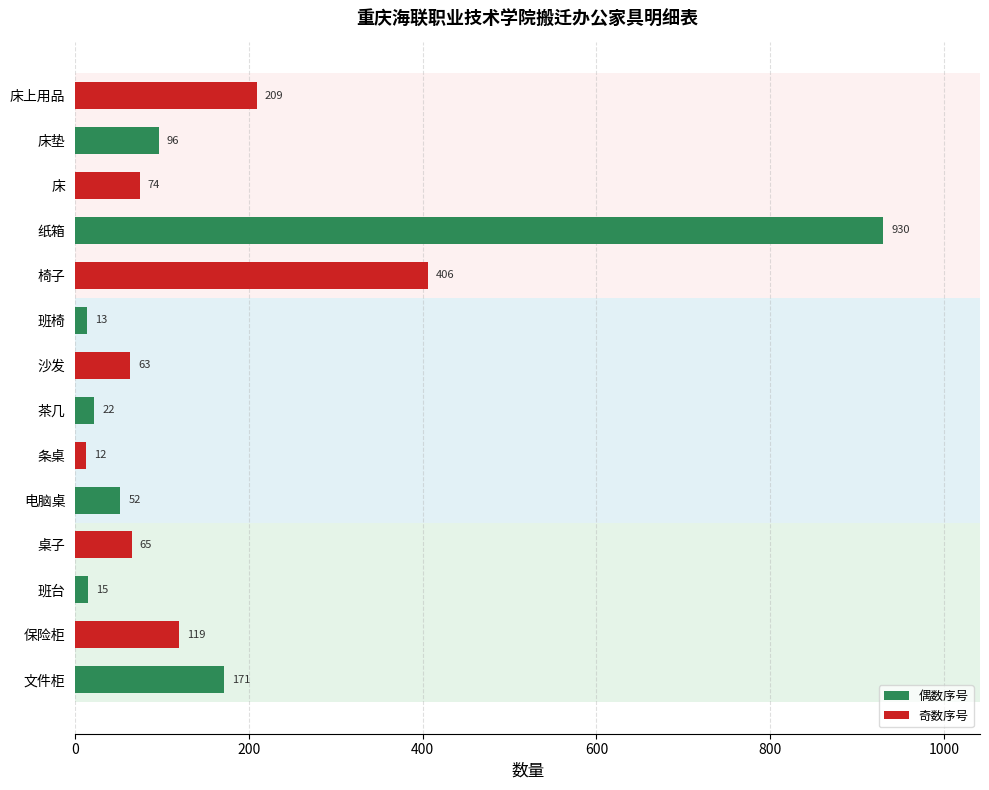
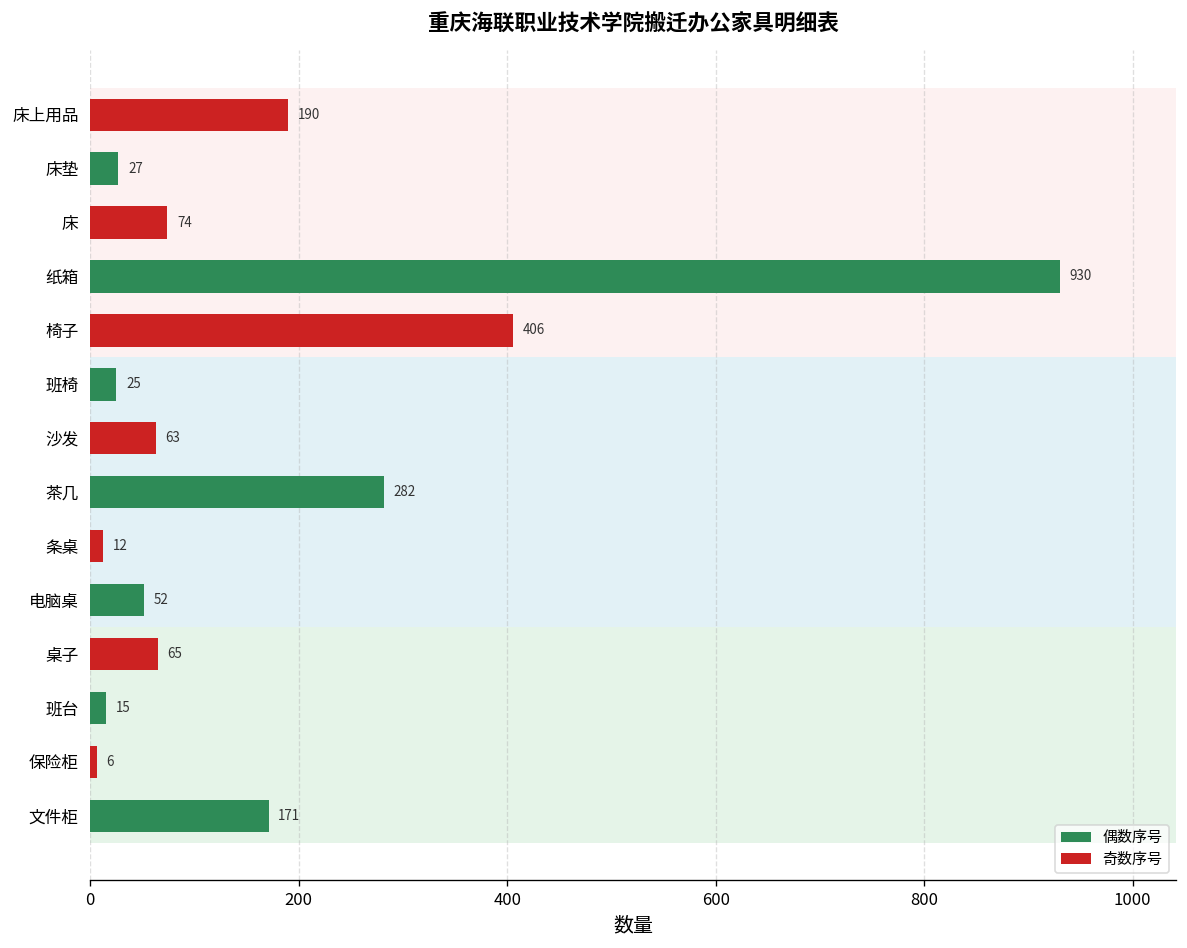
  {
-   "床上用品": 209,
-   "床垫": 96,
+   "床上用品": 190,
+   "床垫": 27,
    "床": 74,
    "纸箱": 930,
    "椅子": 406,
-   "班椅": 13,
+   "班椅": 25,
    "沙发": 63,
-   "茶几": 22,
+   "茶几": 282,
    "条桌": 12,
    "电脑桌": 52,
    "桌子": 65,
    "班台": 15,
-   "保险柜": 119,
+   "保险柜": 6,
    "文件柜": 171
  }
